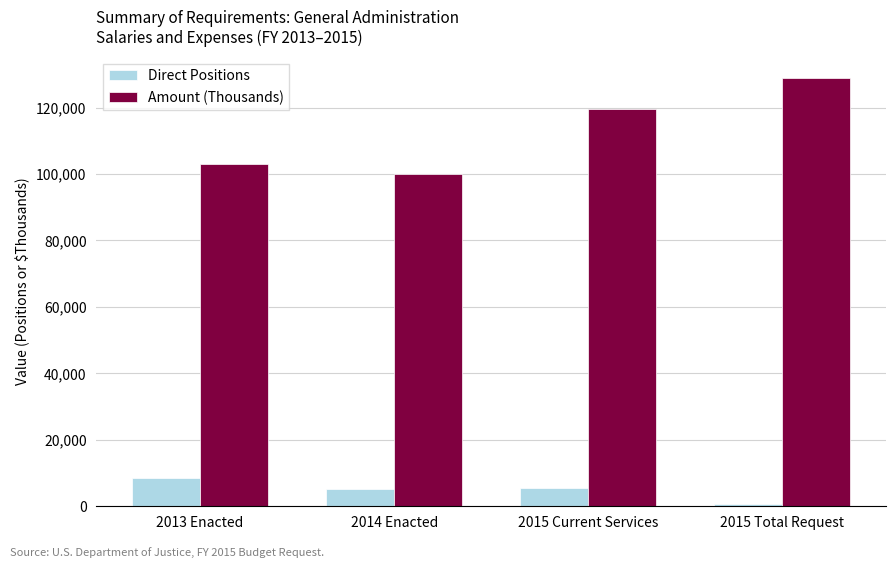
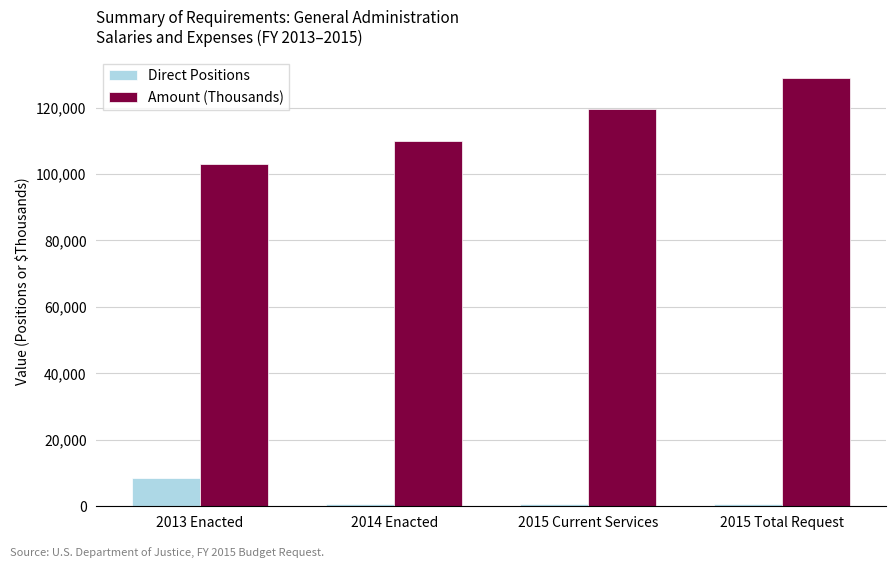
  {
    "Direct Positions": {
      "2013 Enacted": "8,000",
-     "2014 Enacted": "5,000",
-     "2015 Current Services": "5,000"
+     "2014 Enacted": "1,000",
+     "2015 Current Services": "1,000"
    },
    "Amount (Thousands)": {
      "2013 Enacted": "103,000",
-     "2014 Enacted": "100,000",
+     "2014 Enacted": "110,000",
      "2015 Current Services": "120,000",
      "2015 Total Request": "129,000"
    }
  }
